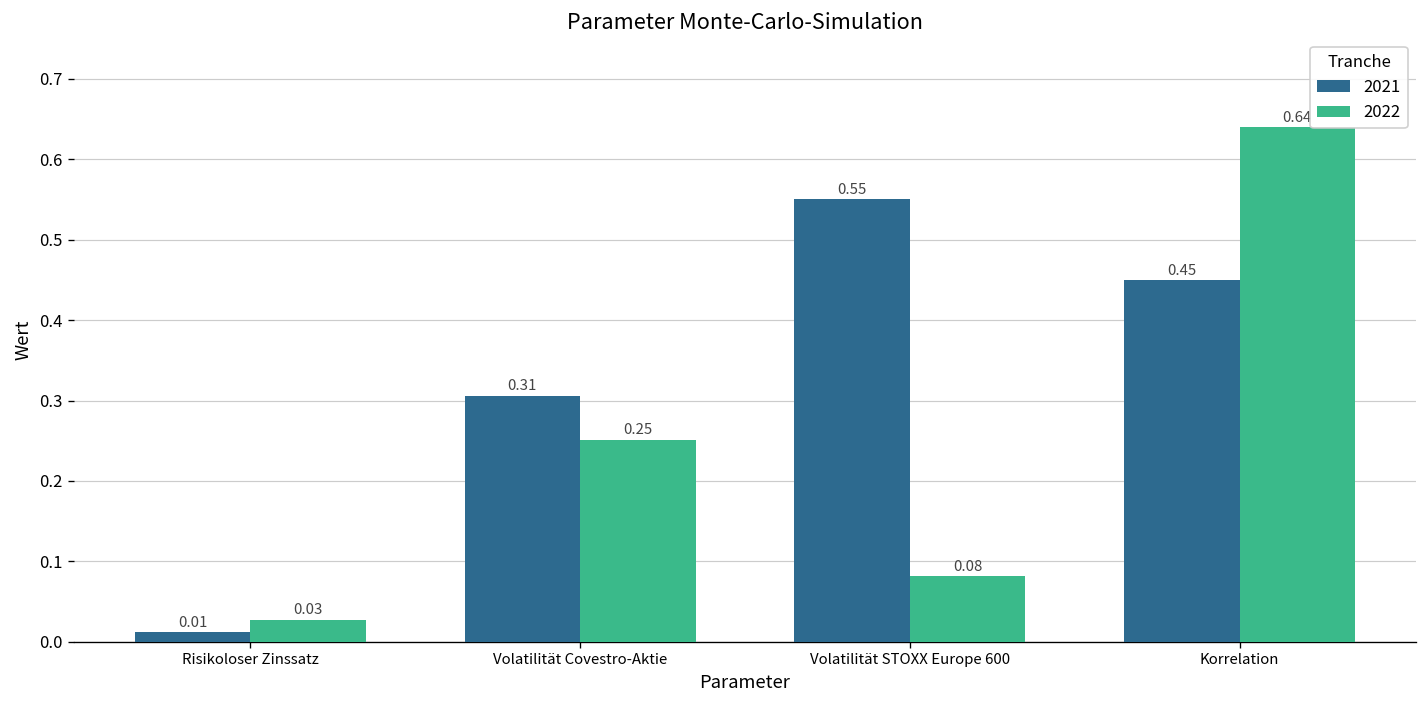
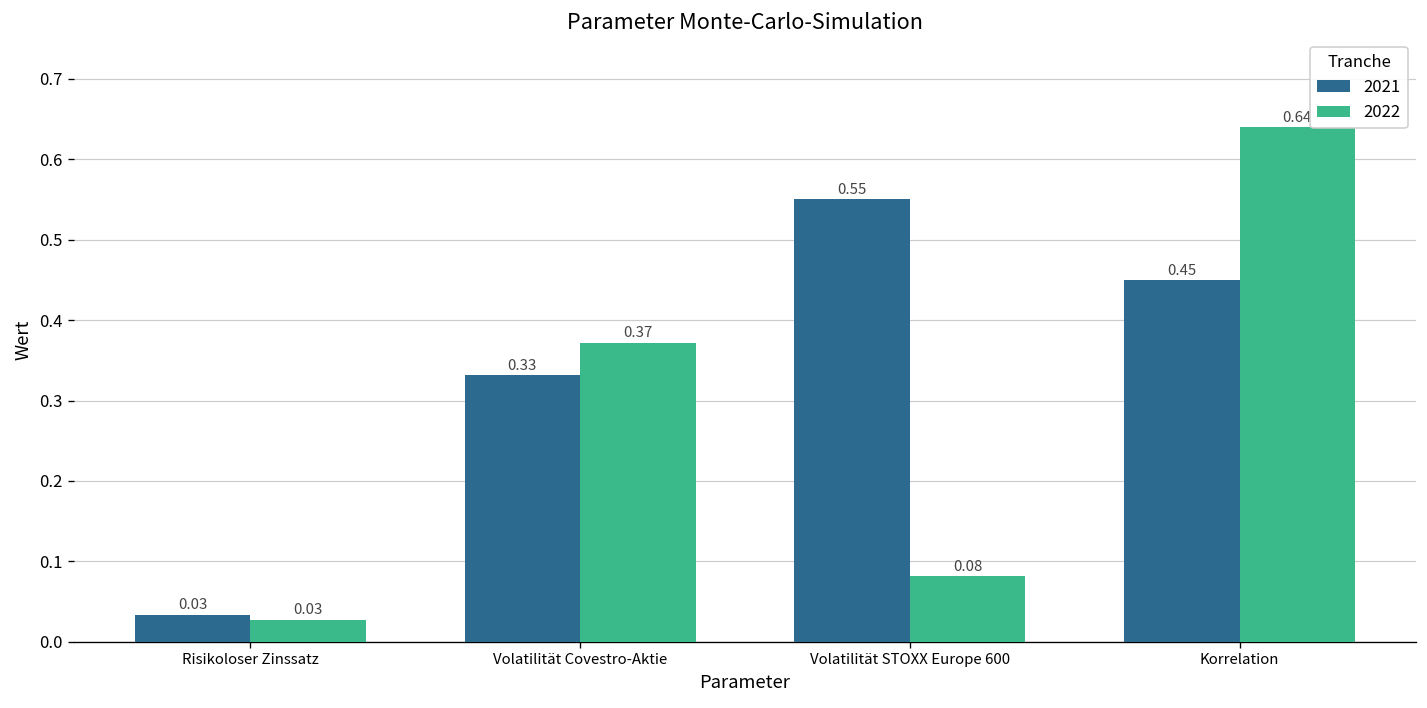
  {
    "2021": {
-     "Risikoloser Zinssatz": 0.01,
-     "Volatilität Covestro-Aktie": 0.31,
+     "Risikoloser Zinssatz": 0.03,
+     "Volatilität Covestro-Aktie": 0.33,
      "Volatilität STOXX Europe 600": 0.55,
      "Korrelation": 0.45
    },
    "2022": {
      "Risikoloser Zinssatz": 0.03,
-     "Volatilität Covestro-Aktie": 0.25,
+     "Volatilität Covestro-Aktie": 0.37,
      "Volatilität STOXX Europe 600": 0.08
    }
  }
